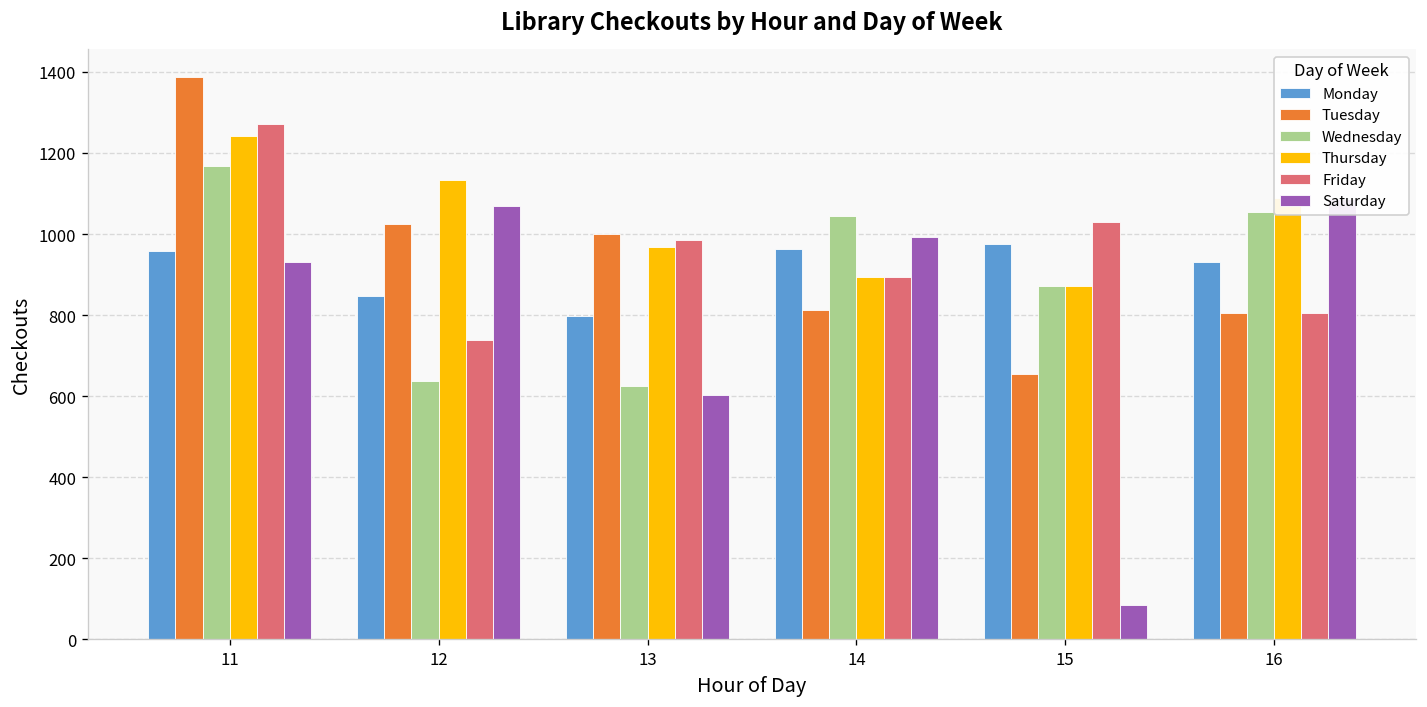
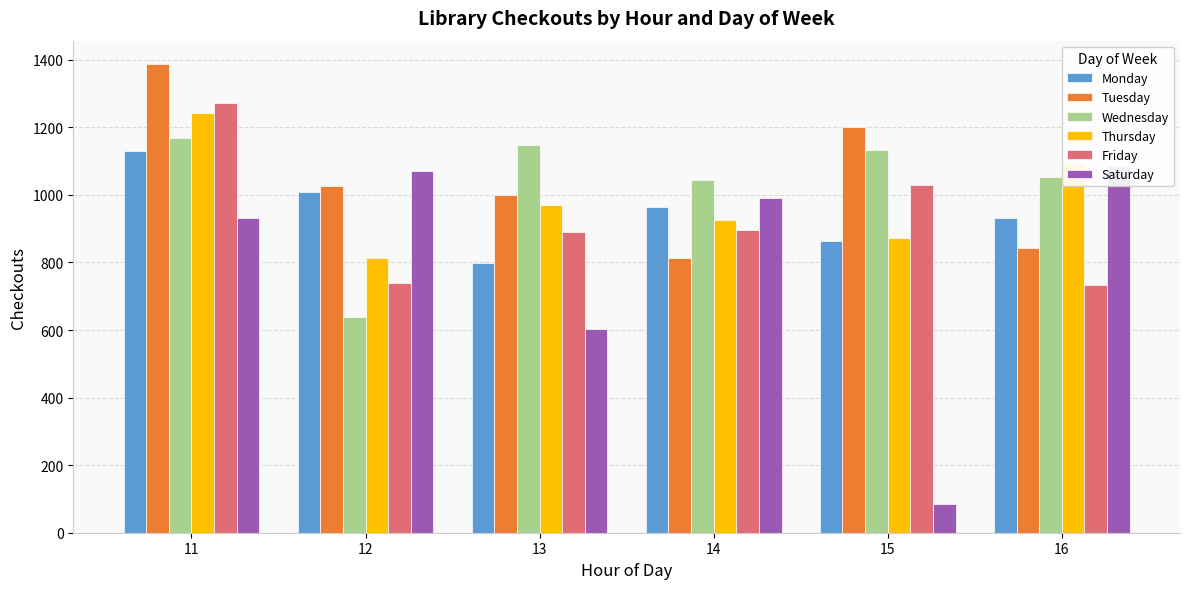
  {
    "Monday": {
-     "11": 960,
-     "12": 850,
+     "11": 1130,
+     "12": 1010,
      "13": 800,
      "14": 960,
-     "15": 980,
+     "15": 860,
      "16": 930
    },
    "Tuesday": {
      "11": 1390,
      "12": 1030,
      "13": 1000,
      "14": 810,
-     "15": 660,
-     "16": 810
+     "15": 1200,
+     "16": 840
    },
    "Wednesday": {
      "11": 1170,
      "12": 640,
-     "13": 620,
+     "13": 1150,
      "14": 1050,
-     "15": 870,
+     "15": 1130,
      "16": 1050
    },
    "Thursday": {
      "11": 1240,
-     "12": 1130,
+     "12": 810,
      "13": 970,
-     "14": 890,
+     "14": 930,
      "15": 870
    },
    "Friday": {
      "11": 1270,
      "12": 740,
-     "13": 990,
+     "13": 890,
      "14": 900,
      "15": 1030,
-     "16": 810
+     "16": 730
    },
    "Saturday": {
      "11": 930,
      "12": 1070,
      "13": 600,
      "14": 990,
      "15": 90
    }
  }
